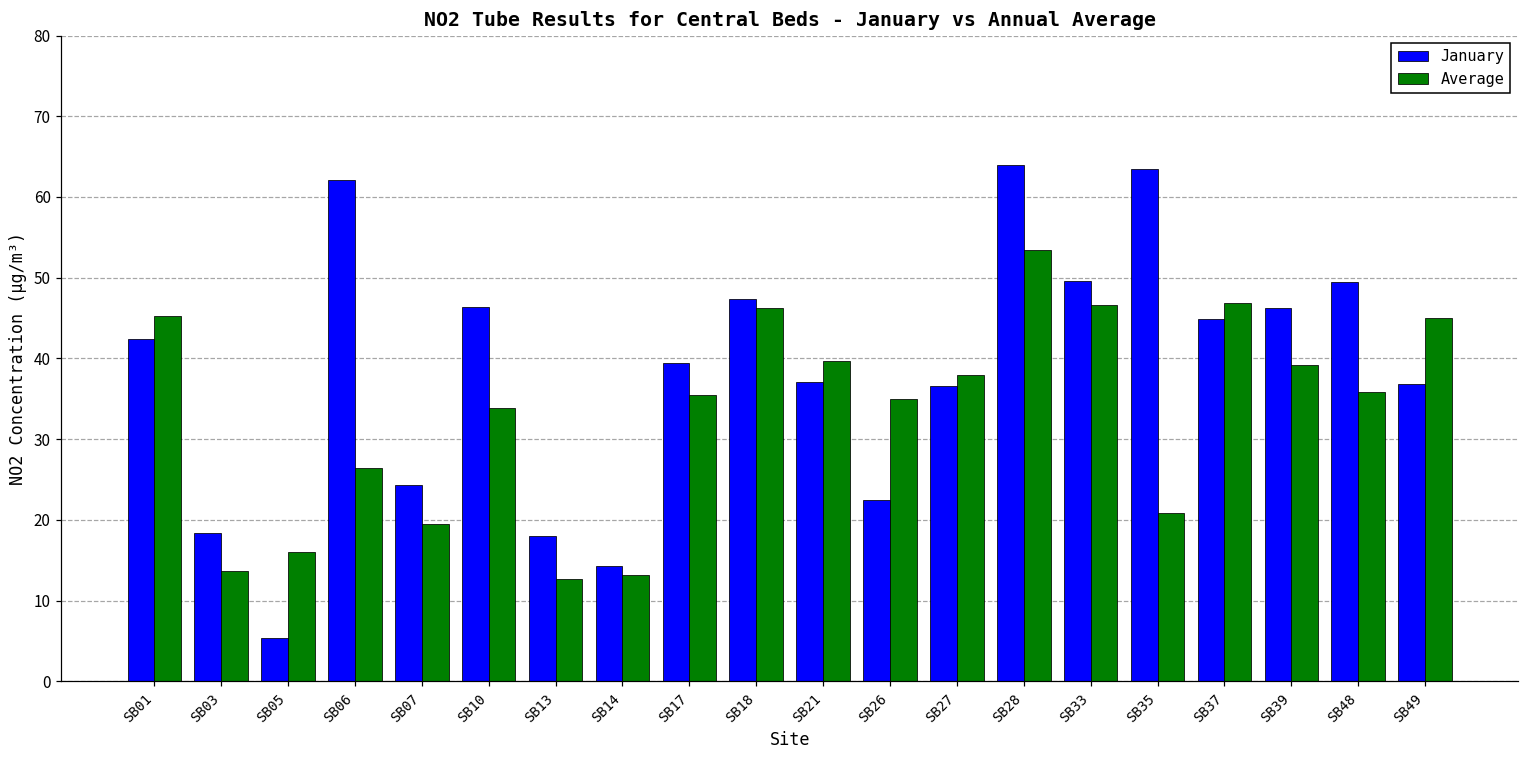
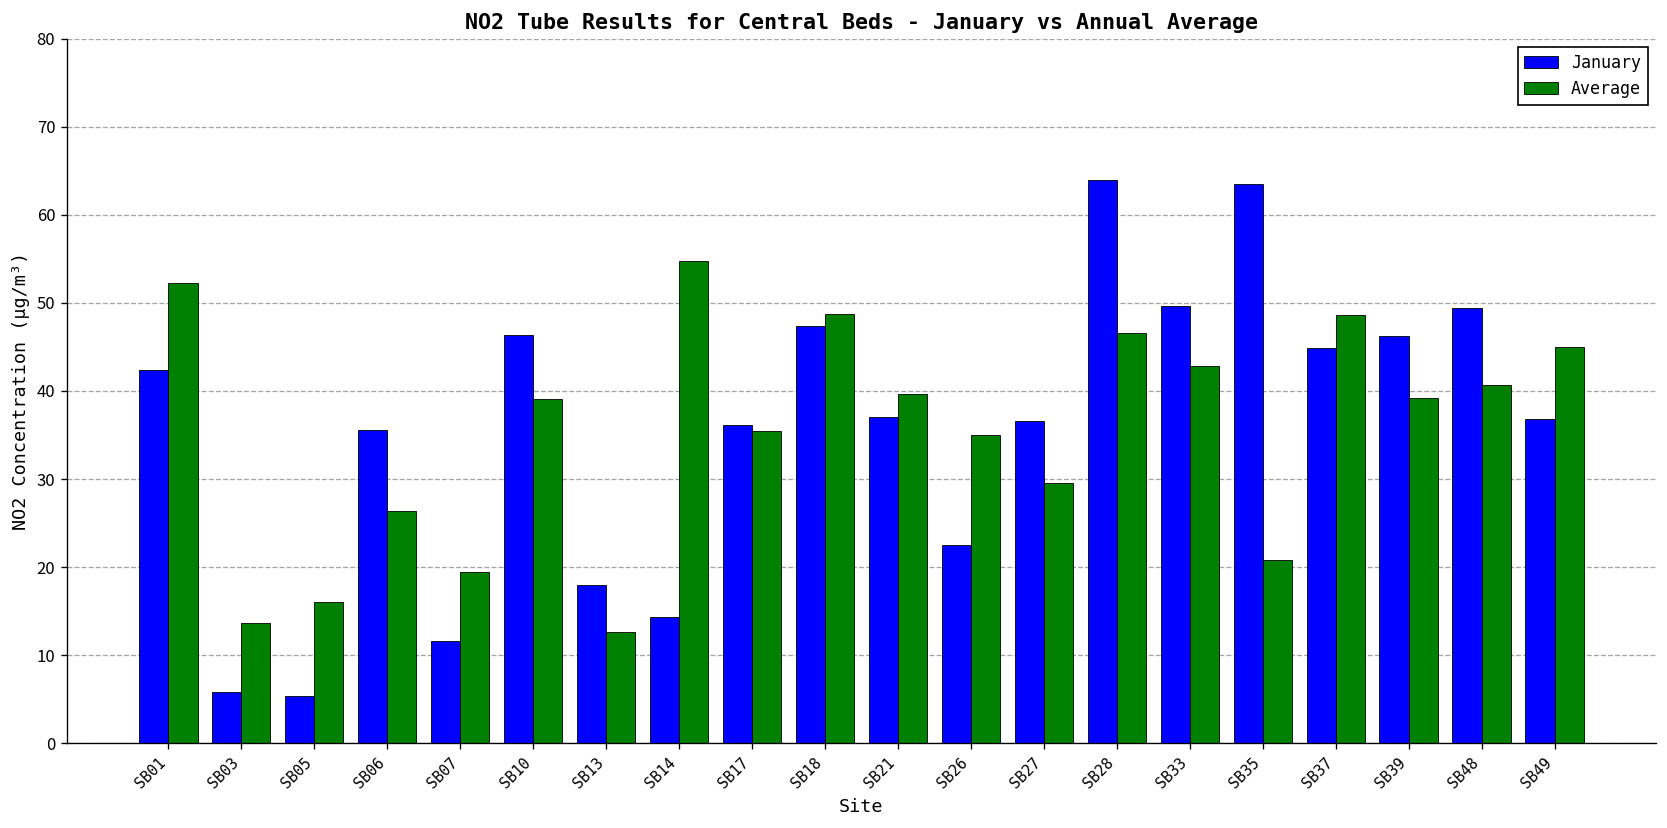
  {
    "January": {
      "SB01": 42,
-     "SB03": 18,
+     "SB03": 6,
      "SB05": 5,
-     "SB06": 62,
-     "SB07": 24,
+     "SB06": 36,
+     "SB07": 12,
      "SB10": 46,
      "SB13": 18,
      "SB14": 14,
-     "SB17": 39,
+     "SB17": 36,
      "SB18": 47,
      "SB21": 37,
      "SB26": 22,
      "SB27": 37,
      "SB28": 64,
      "SB33": 50,
      "SB35": 64,
      "SB37": 45,
      "SB39": 46,
      "SB48": 49,
      "SB49": 37
    },
    "Average": {
-     "SB01": 45,
+     "SB01": 52,
      "SB03": 14,
      "SB05": 16,
      "SB06": 26,
      "SB07": 19,
-     "SB10": 34,
+     "SB10": 39,
      "SB13": 13,
-     "SB14": 13,
+     "SB14": 55,
      "SB17": 36,
-     "SB18": 46,
+     "SB18": 49,
      "SB21": 40,
      "SB26": 35,
-     "SB27": 38,
-     "SB28": 53,
-     "SB33": 47,
+     "SB27": 30,
+     "SB28": 47,
+     "SB33": 43,
      "SB35": 21,
-     "SB37": 47,
+     "SB37": 49,
      "SB39": 39,
-     "SB48": 36,
+     "SB48": 41,
      "SB49": 45
    }
  }
